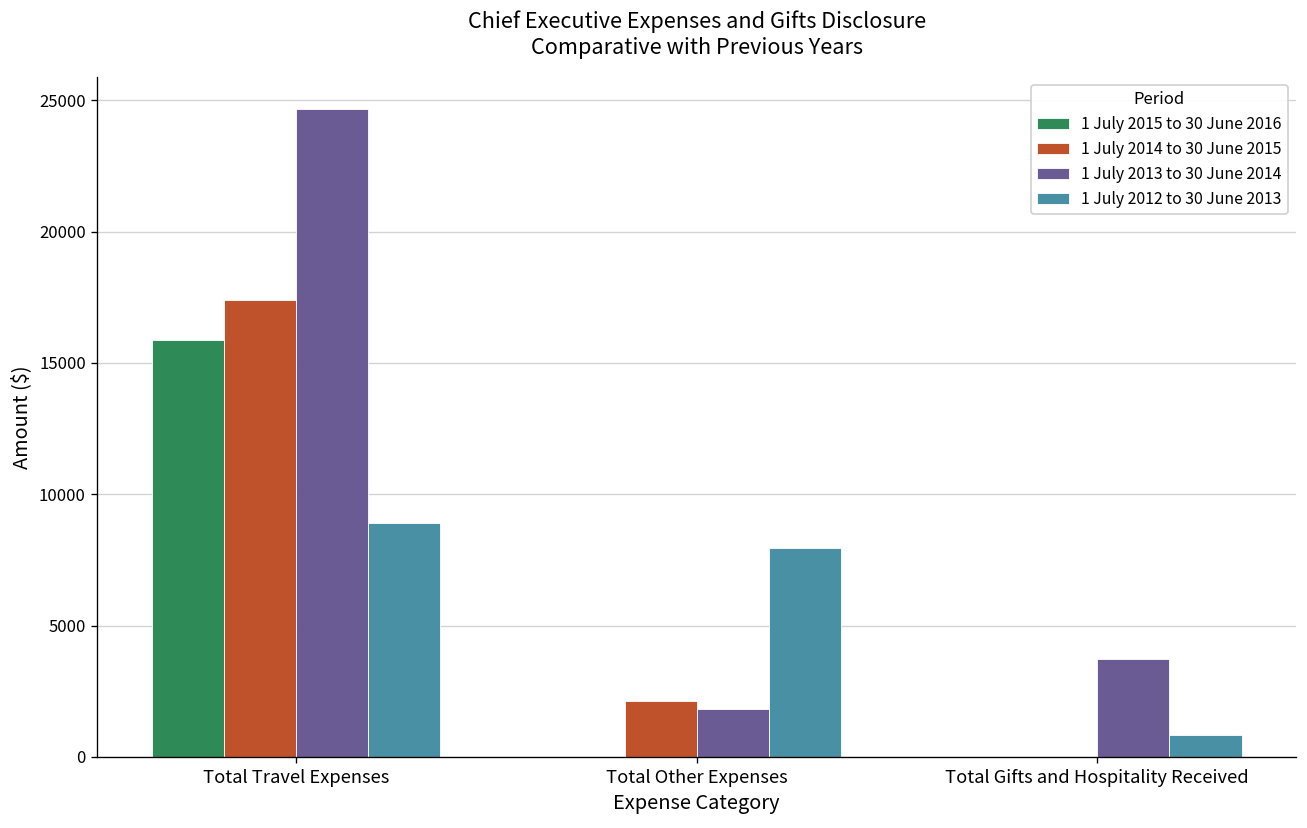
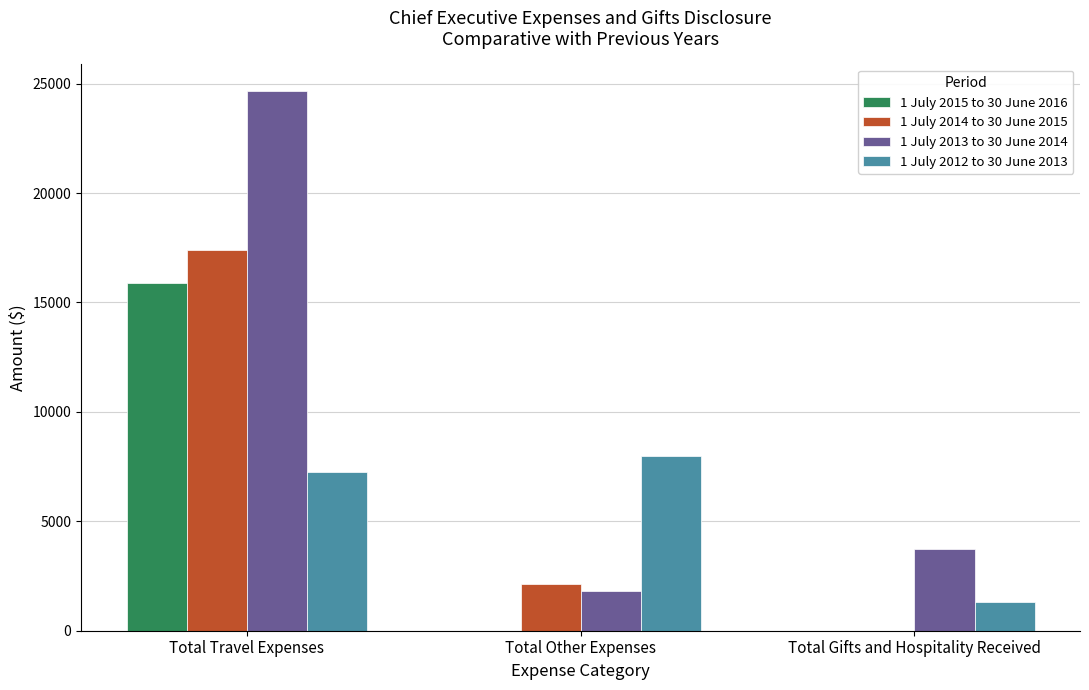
  {
    "1 July 2015 to 30 June 2016": {
      "Total Travel Expenses": 15900,
      "Total Other Expenses": 0,
      "Total Gifts and Hospitality Received": 0
    },
    "1 July 2014 to 30 June 2015": {
      "Total Travel Expenses": 17400,
      "Total Other Expenses": 2100,
      "Total Gifts and Hospitality Received": 0
    },
    "1 July 2013 to 30 June 2014": {
      "Total Travel Expenses": 24700,
      "Total Other Expenses": 1800,
      "Total Gifts and Hospitality Received": 3700
    },
    "1 July 2012 to 30 June 2013": {
-     "Total Travel Expenses": 8900,
+     "Total Travel Expenses": 7300,
      "Total Other Expenses": 8000,
-     "Total Gifts and Hospitality Received": 800
+     "Total Gifts and Hospitality Received": 1300
    }
  }
